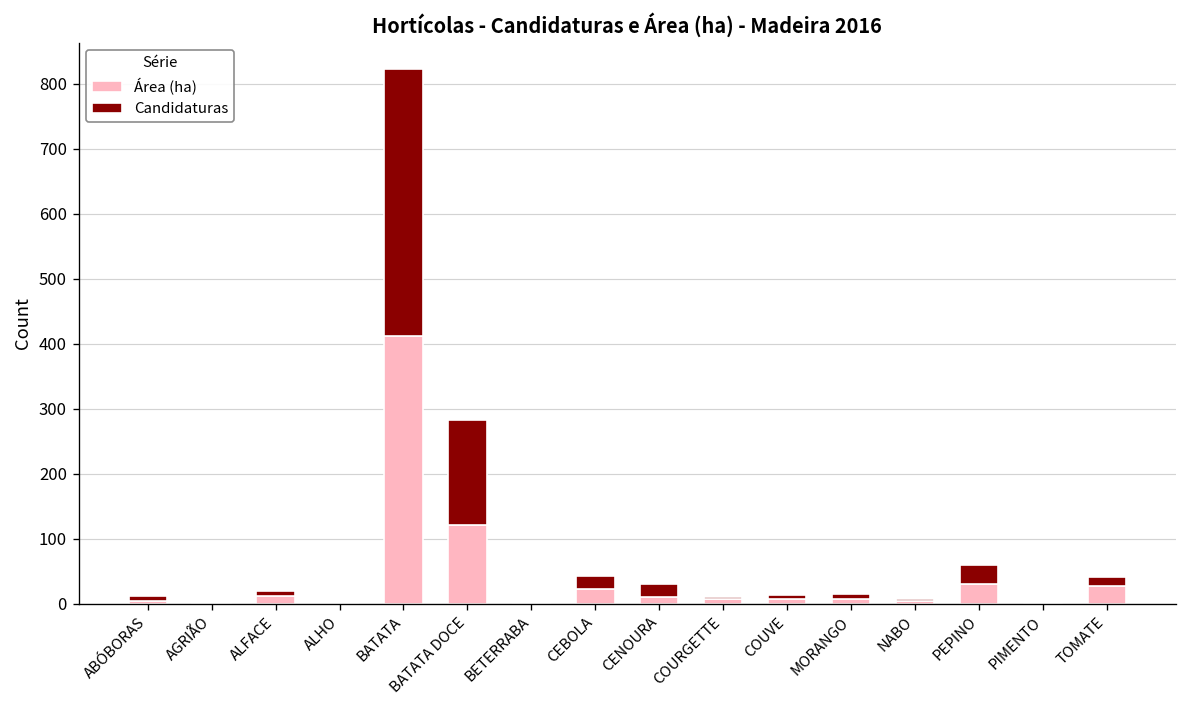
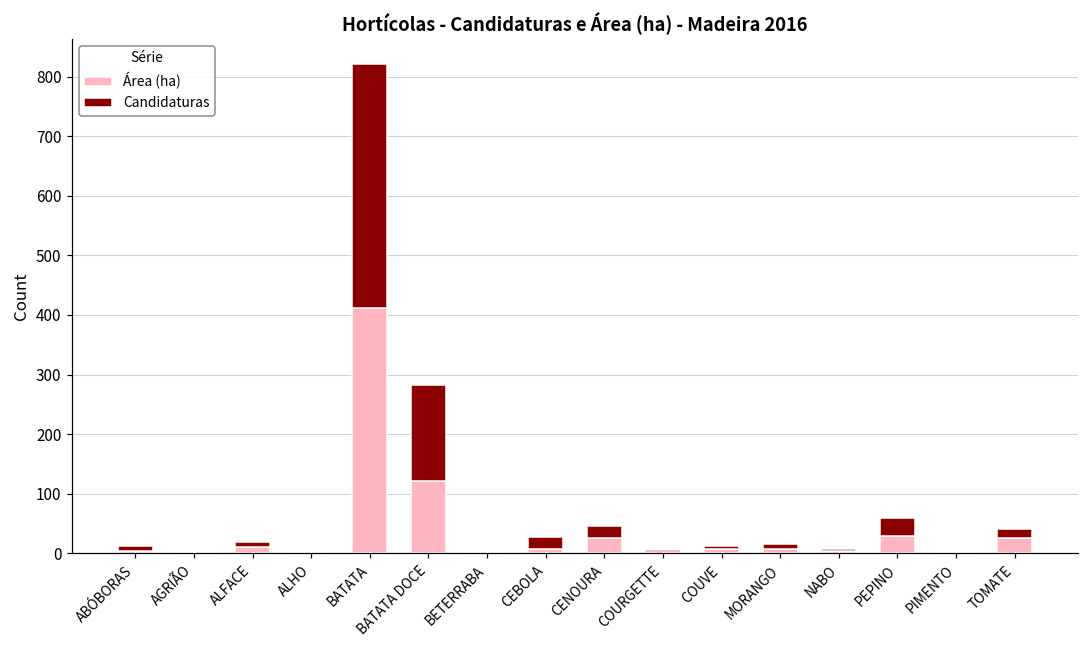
  {
    "Área (ha)": {
      "ALFACE": 10,
      "ALHO": 0,
      "BATATA": 410,
      "BATATA DOCE": 120,
      "BETERRABA": 0,
-     "CEBOLA": 20,
-     "CENOURA": 10,
+     "CEBOLA": 10,
+     "CENOURA": 30,
      "COURGETTE": 10,
      "COUVE": 10,
      "MORANGO": 10,
      "PEPINO": 30,
      "TOMATE": 30
    },
    "Candidaturas": {
      "ABÓBORAS": 10,
      "ALFACE": 10,
      "ALHO": 0,
      "BATATA": 410,
      "BATATA DOCE": 160,
      "BETERRABA": 0,
      "CEBOLA": 20,
      "CENOURA": 20,
      "COUVE": 10,
      "MORANGO": 10,
      "PEPINO": 30,
      "TOMATE": 10
    }
  }
